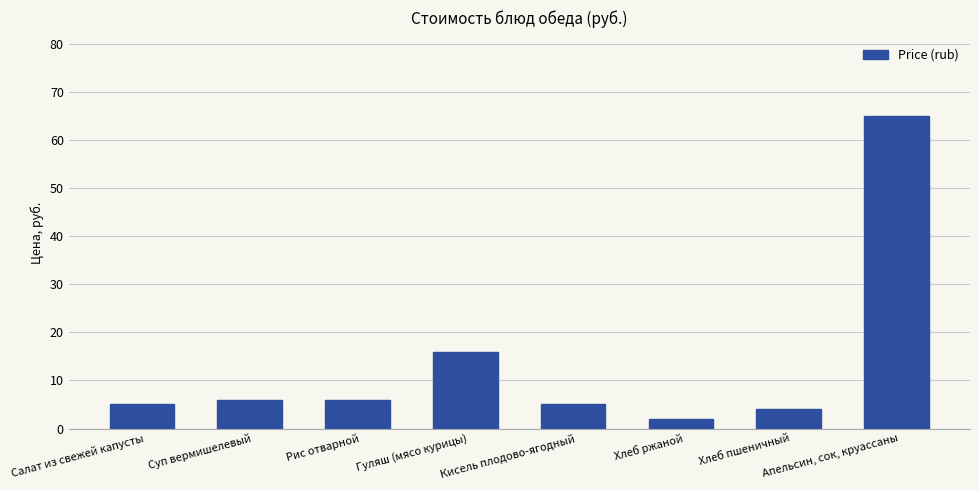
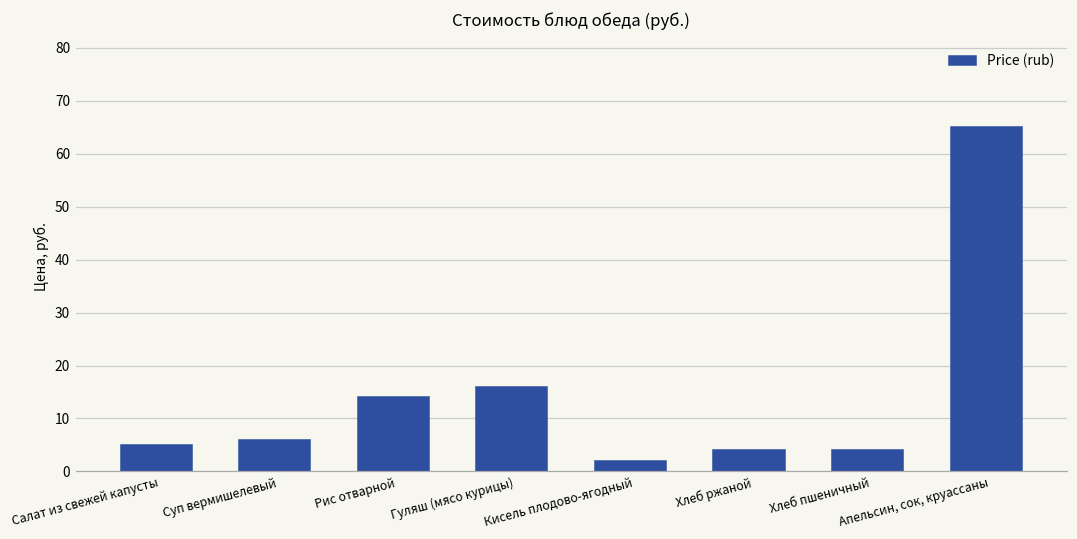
  {
    "Салат из свежей капусты": 5,
    "Суп вермишелевый": 6,
-   "Рис отварной": 6,
+   "Рис отварной": 14,
    "Гуляш (мясо курицы)": 16,
-   "Кисель плодово-ягодный": 5,
-   "Хлеб ржаной": 2,
+   "Кисель плодово-ягодный": 2,
+   "Хлеб ржаной": 4,
    "Хлеб пшеничный": 4,
    "Апельсин, сок, круассаны": 65
  }
